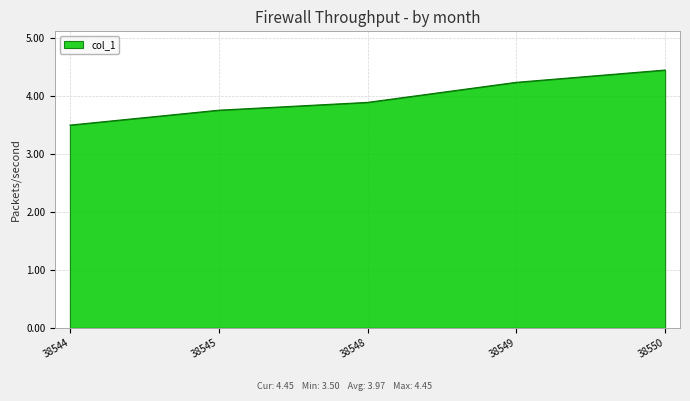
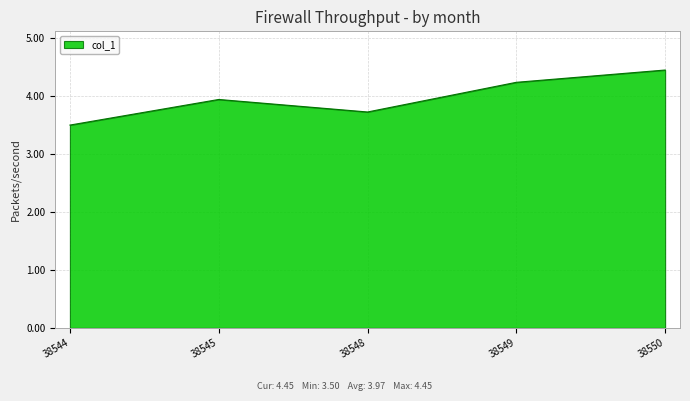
  {
    "38544": 3.5,
-   "38545": 3.8,
-   "38548": 3.9,
+   "38545": 3.9,
+   "38548": 3.7,
    "38549": 4.2,
    "38550": 4.5
  }
